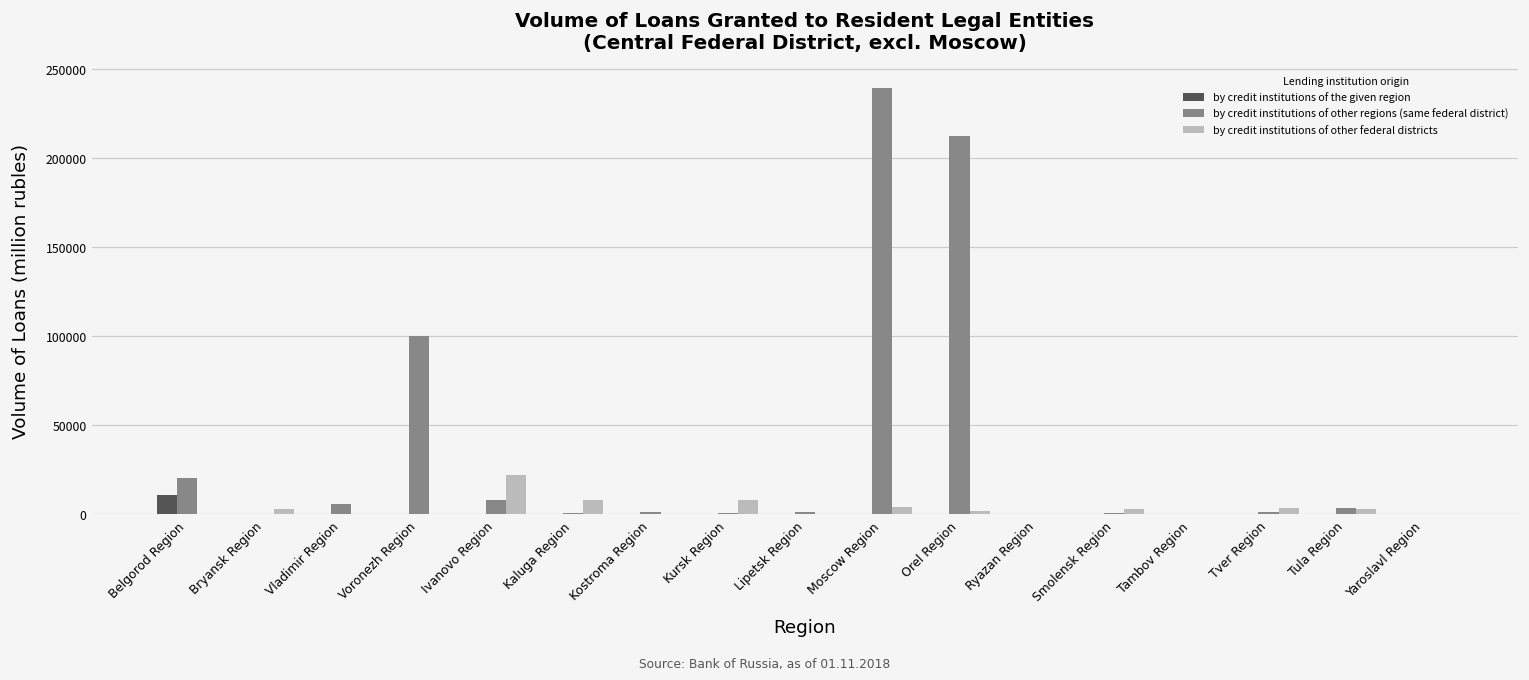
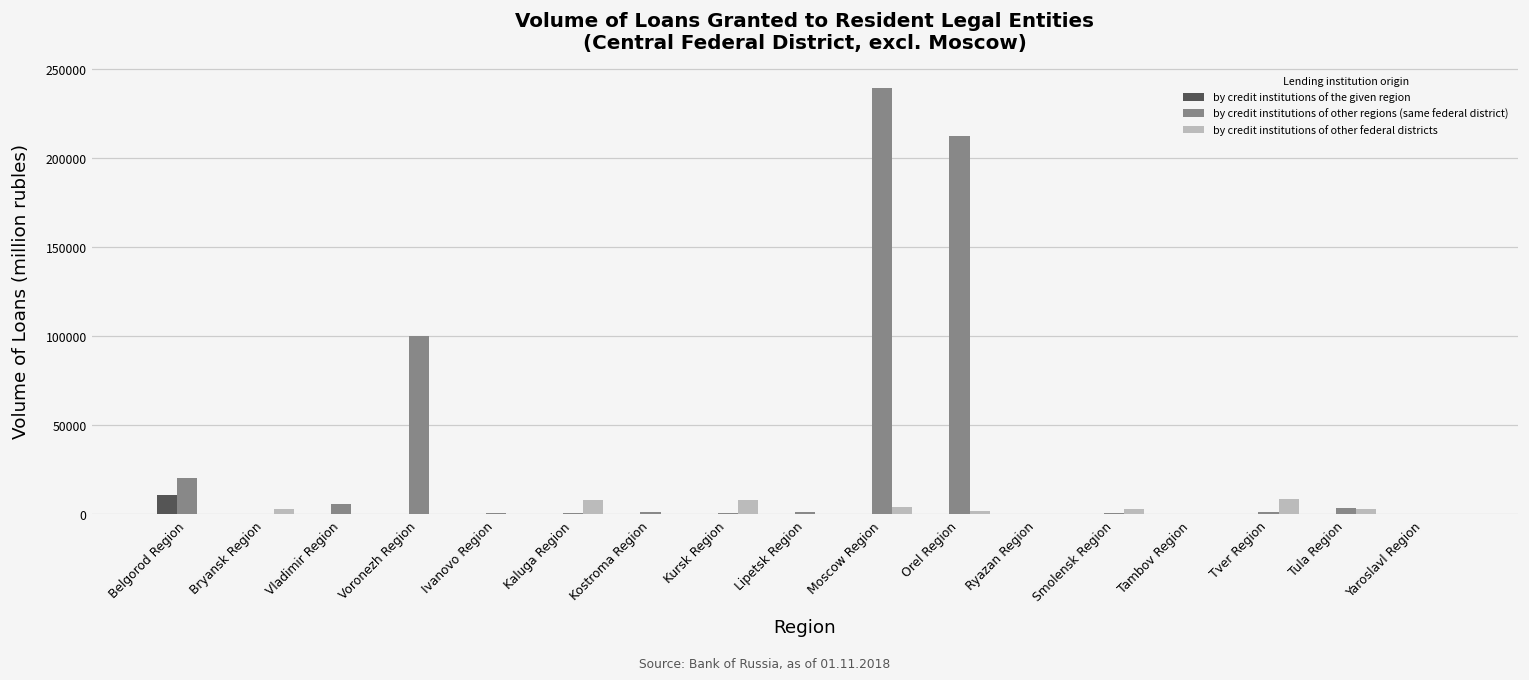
  {
    "by credit institutions of the given region": {
      "Belgorod Region": 11000,
      "Bryansk Region": 0,
      "Vladimir Region": 0,
      "Voronezh Region": 0,
      "Ivanovo Region": 0,
      "Kaluga Region": 0,
      "Kostroma Region": 0,
      "Kursk Region": 0,
      "Moscow Region": 0,
      "Orel Region": 0,
      "Ryazan Region": 0,
      "Smolensk Region": 0,
      "Tambov Region": 0,
      "Tver Region": 0,
      "Tula Region": 0
    },
    "by credit institutions of other regions (same federal district)": {
      "Belgorod Region": 20000,
      "Vladimir Region": 6000,
      "Voronezh Region": 100000,
-     "Ivanovo Region": 8000,
+     "Ivanovo Region": 1000,
      "Moscow Region": 239000,
      "Orel Region": 213000,
      "Tver Region": 2000,
      "Tula Region": 3000
    },
    "by credit institutions of other federal districts": {
      "Bryansk Region": 3000,
-     "Ivanovo Region": 22000,
+     "Ivanovo Region": 0,
      "Kaluga Region": 8000,
      "Kursk Region": 8000,
      "Moscow Region": 4000,
      "Orel Region": 2000,
      "Smolensk Region": 3000,
-     "Tver Region": 4000,
+     "Tver Region": 9000,
      "Tula Region": 3000
    }
  }
